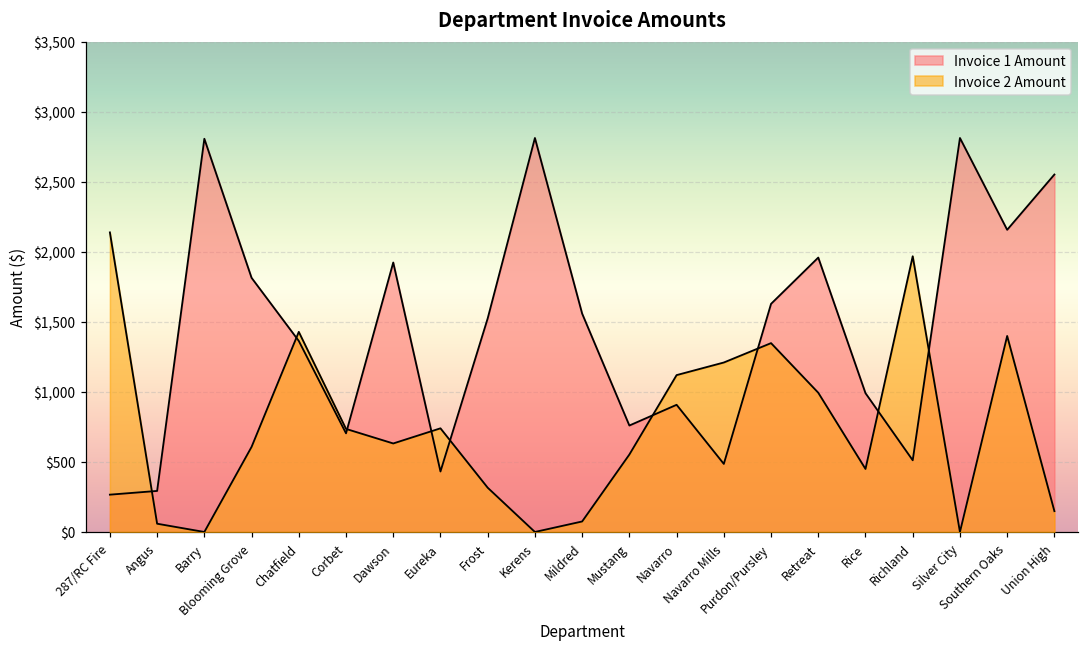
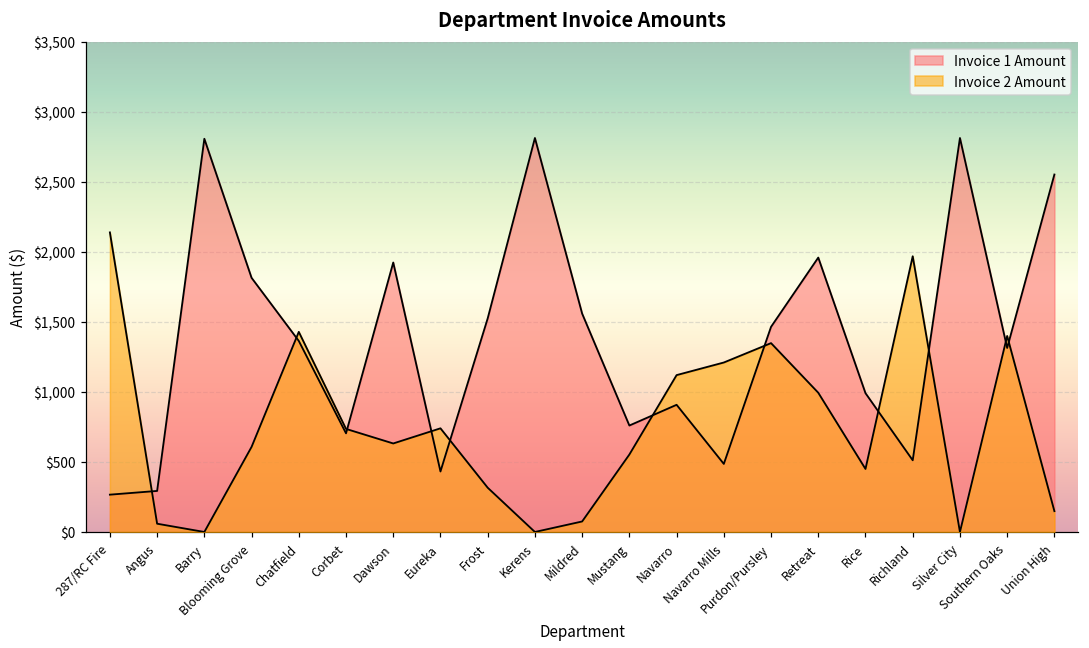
  {
    "Invoice 1 Amount": {
      "287/RC Fire": "$270",
      "Angus": "$290",
      "Barry": "$2,810",
      "Blooming Grove": "$1,810",
      "Chatfield": "$1,360",
      "Corbet": "$700",
      "Dawson": "$1,920",
      "Eureka": "$430",
      "Frost": "$1,530",
      "Kerens": "$2,810",
      "Mildred": "$1,560",
      "Mustang": "$760",
      "Navarro": "$910",
      "Navarro Mills": "$490",
-     "Purdon/Pursley": "$1,630",
+     "Purdon/Pursley": "$1,460",
      "Retreat": "$1,960",
      "Rice": "$990",
      "Richland": "$510",
      "Silver City": "$2,810",
-     "Southern Oaks": "$2,160",
+     "Southern Oaks": "$1,310",
      "Union High": "$2,550"
    },
    "Invoice 2 Amount": {
      "287/RC Fire": "$2,140",
      "Angus": "$60",
      "Barry": "$0",
      "Blooming Grove": "$610",
      "Chatfield": "$1,430",
      "Corbet": "$740",
      "Dawson": "$630",
      "Eureka": "$740",
      "Frost": "$320",
      "Kerens": "$0",
      "Mildred": "$80",
      "Mustang": "$550",
      "Navarro": "$1,120",
      "Navarro Mills": "$1,210",
      "Purdon/Pursley": "$1,350",
      "Retreat": "$990",
      "Rice": "$450",
      "Richland": "$1,970",
      "Silver City": "$0",
      "Southern Oaks": "$1,400",
      "Union High": "$150"
    }
  }
